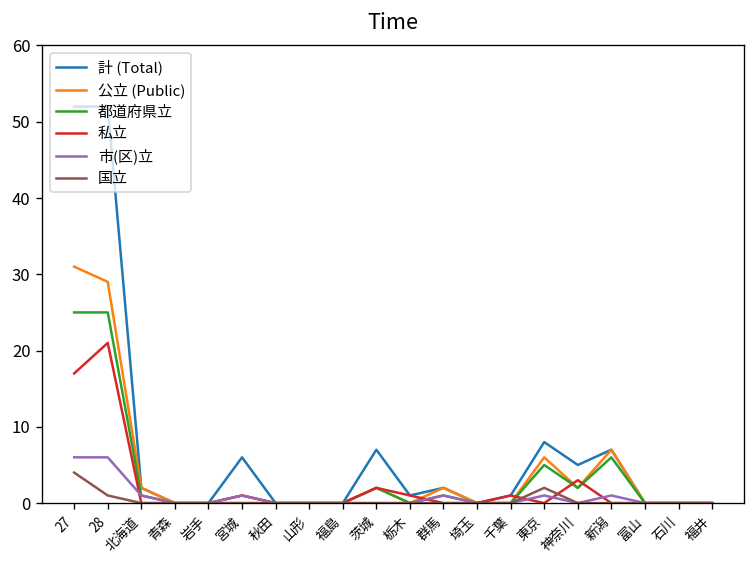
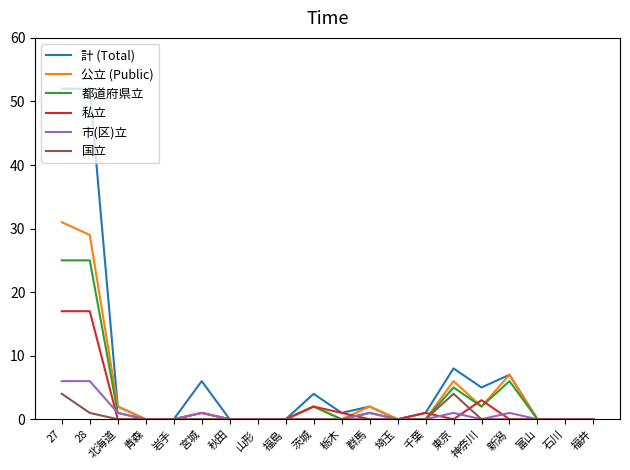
  {
    "計 (Total)": {
      "宮城": 6,
-     "茨城": 7,
+     "茨城": 4,
      "東京": 8,
      "神奈川": 5
    },
    "公立 (Public)": {
      "27": 31,
      "28": 29,
      "東京": 6
    },
    "都道府県立": {
      "27": 25,
      "28": 25,
      "東京": 5,
      "新潟": 6
    },
    "私立": {
      "27": 17,
-     "28": 21,
+     "28": 17,
      "東京": 0,
      "神奈川": 3
    },
    "市(区)立": {
      "27": 6,
      "28": 6,
      "東京": 1,
      "新潟": 1
    },
    "国立": {
      "27": 4,
      "28": 1,
-     "東京": 2
+     "東京": 4
    }
  }
